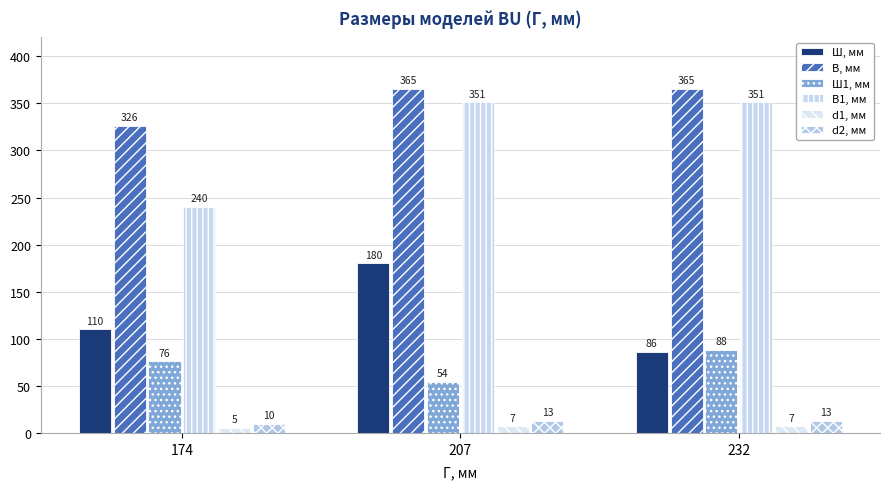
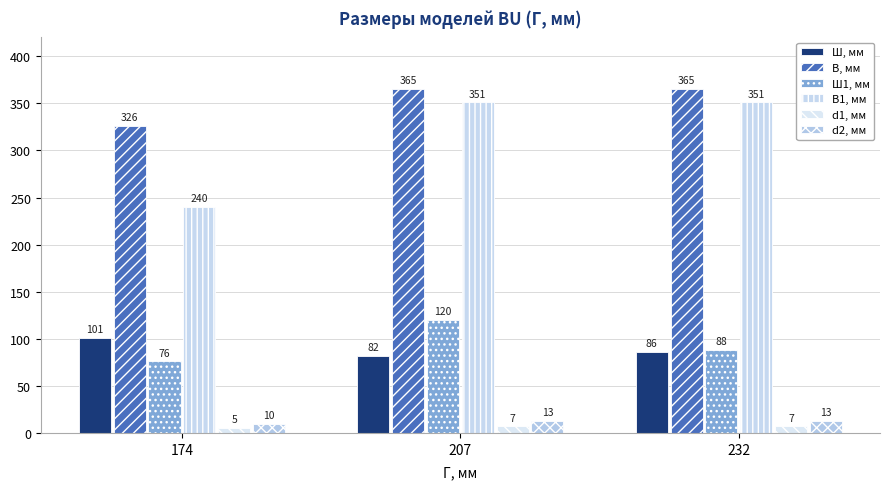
  {
    "Ш, мм": {
-     "174": 110,
-     "207": 180,
+     "174": 101,
+     "207": 82,
      "232": 86
    },
    "В, мм": {
      "174": 326,
      "207": 365,
      "232": 365
    },
    "Ш1, мм": {
      "174": 76,
-     "207": 54,
+     "207": 120,
      "232": 88
    }
  }
